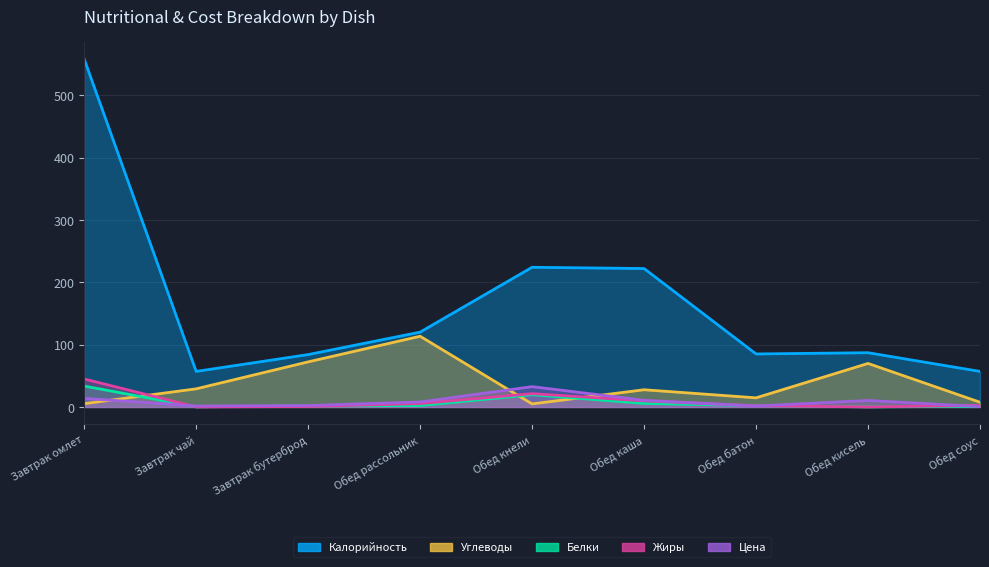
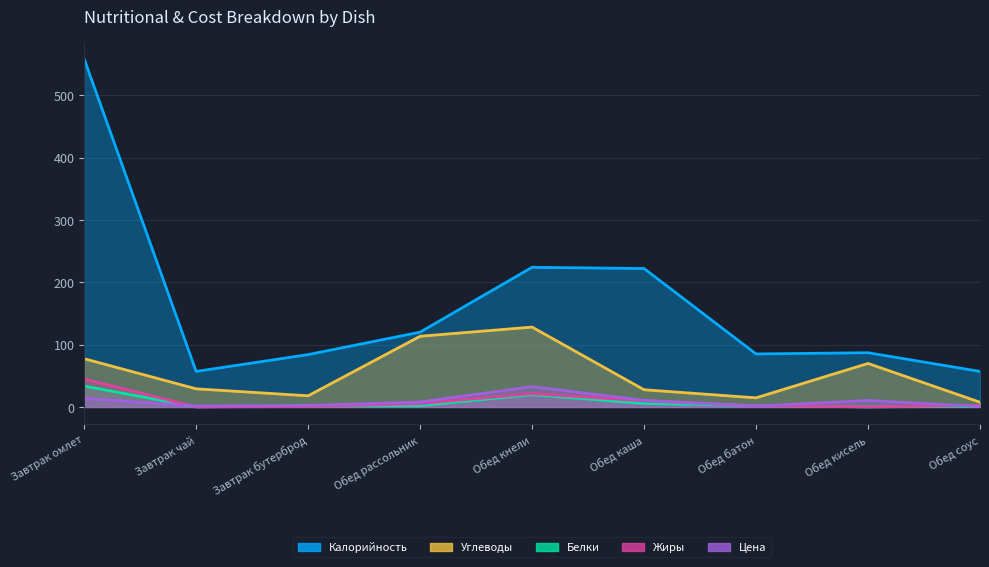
  {
    "Углеводы": {
-     "Завтрак омлет": 10,
+     "Завтрак омлет": 80,
      "Завтрак чай": 30,
-     "Завтрак бутерброд": 70,
+     "Завтрак бутерброд": 20,
      "Обед рассольник": 110,
-     "Обед кнели": 0,
+     "Обед кнели": 130,
      "Обед каша": 30,
      "Обед батон": 10,
      "Обед кисель": 70,
      "Обед соус": 10
    }
  }
